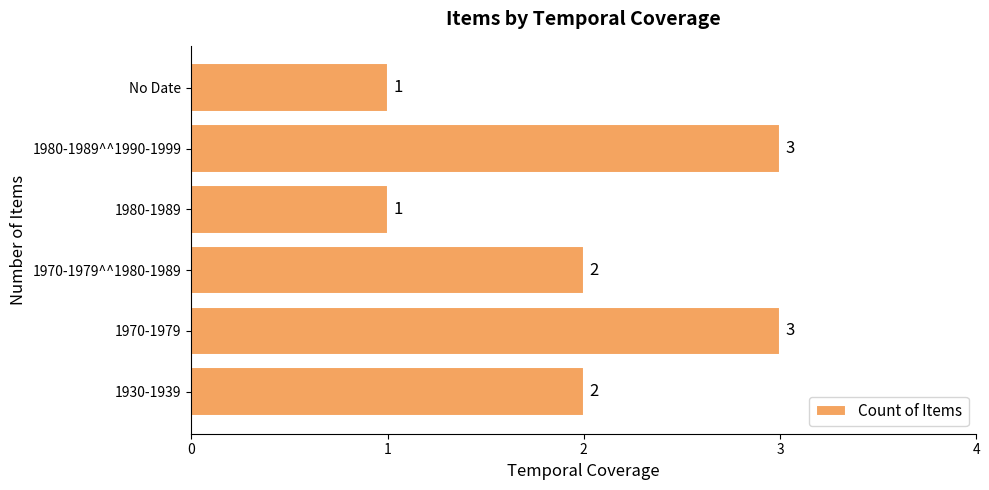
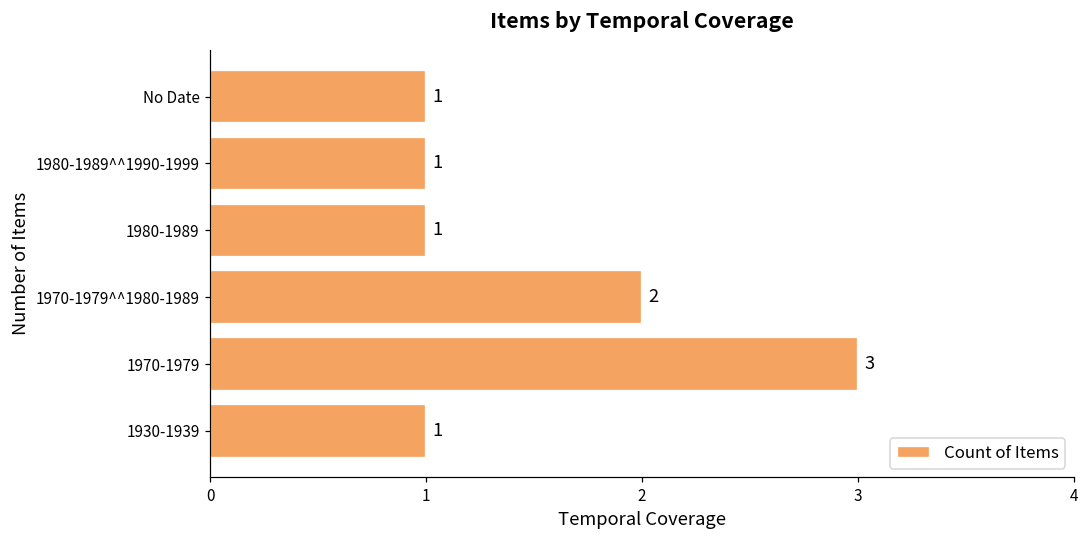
  {
    "No Date": 1,
-   "1980-1989^^1990-1999": 3,
+   "1980-1989^^1990-1999": 1,
    "1980-1989": 1,
    "1970-1979^^1980-1989": 2,
    "1970-1979": 3,
-   "1930-1939": 2
+   "1930-1939": 1
  }
